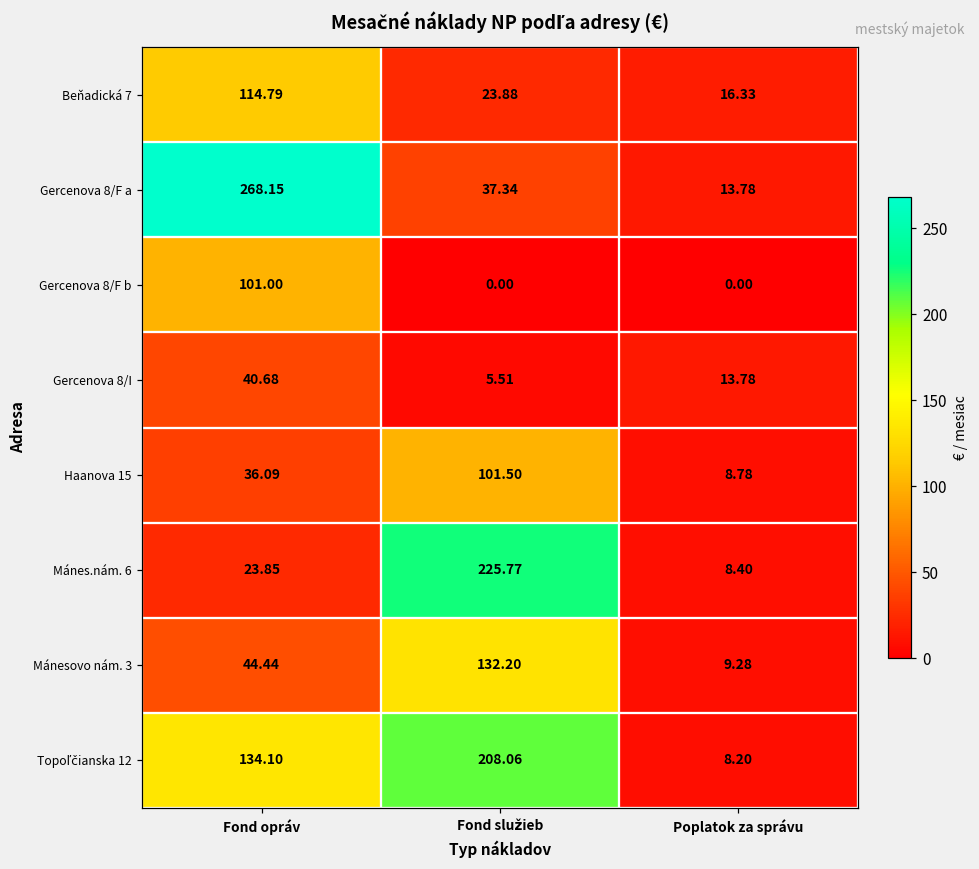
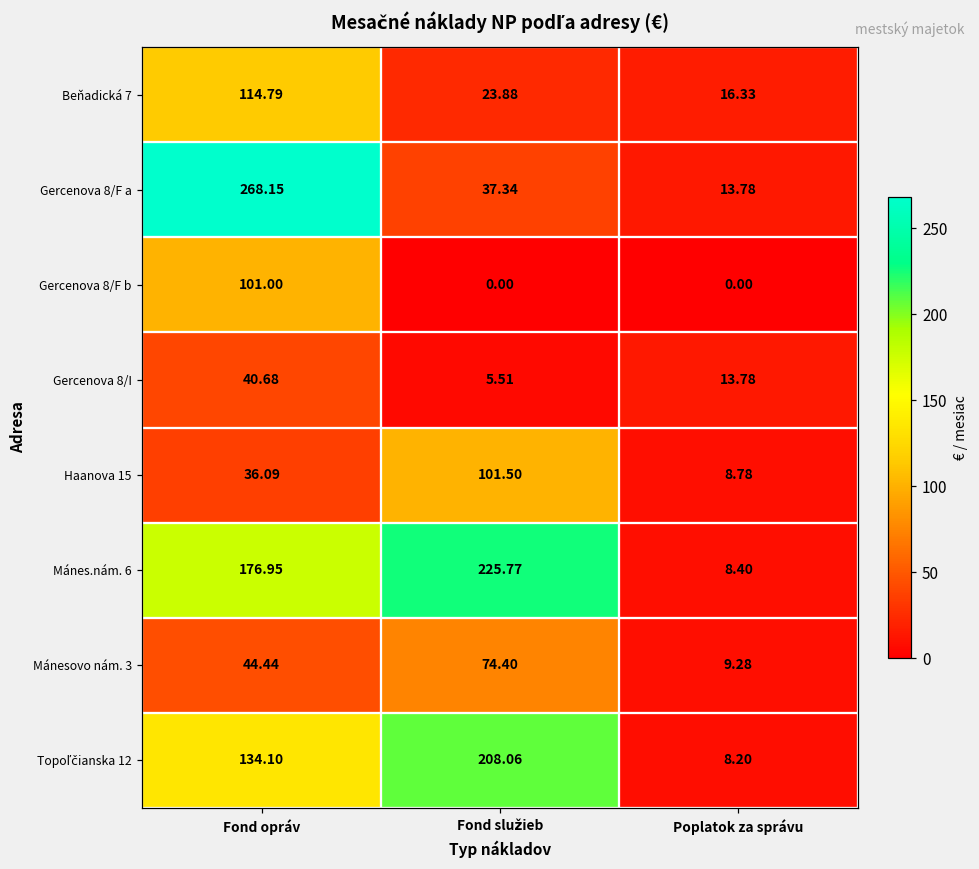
  {
    "Beňadická 7": {
      "Fond opráv": 114.79,
      "Fond služieb": 23.88,
      "Poplatok za správu": 16.33
    },
    "Gercenova 8/F a": {
      "Fond opráv": 268.15,
      "Fond služieb": 37.34,
      "Poplatok za správu": 13.78
    },
    "Gercenova 8/F b": {
      "Fond opráv": 101.00,
      "Fond služieb": 0.00,
      "Poplatok za správu": 0.00
    },
    "Gercenova 8/I": {
      "Fond opráv": 40.68,
      "Fond služieb": 5.51,
      "Poplatok za správu": 13.78
    },
    "Haanova 15": {
      "Fond opráv": 36.09,
      "Fond služieb": 101.50,
      "Poplatok za správu": 8.78
    },
    "Mánes.nám. 6": {
-     "Fond opráv": 23.85,
+     "Fond opráv": 176.95,
      "Fond služieb": 225.77,
      "Poplatok za správu": 8.40
    },
    "Mánesovo nám. 3": {
      "Fond opráv": 44.44,
-     "Fond služieb": 132.20,
+     "Fond služieb": 74.40,
      "Poplatok za správu": 9.28
    },
    "Topoľčianska 12": {
      "Fond opráv": 134.10,
      "Fond služieb": 208.06,
      "Poplatok za správu": 8.20
    }
  }
